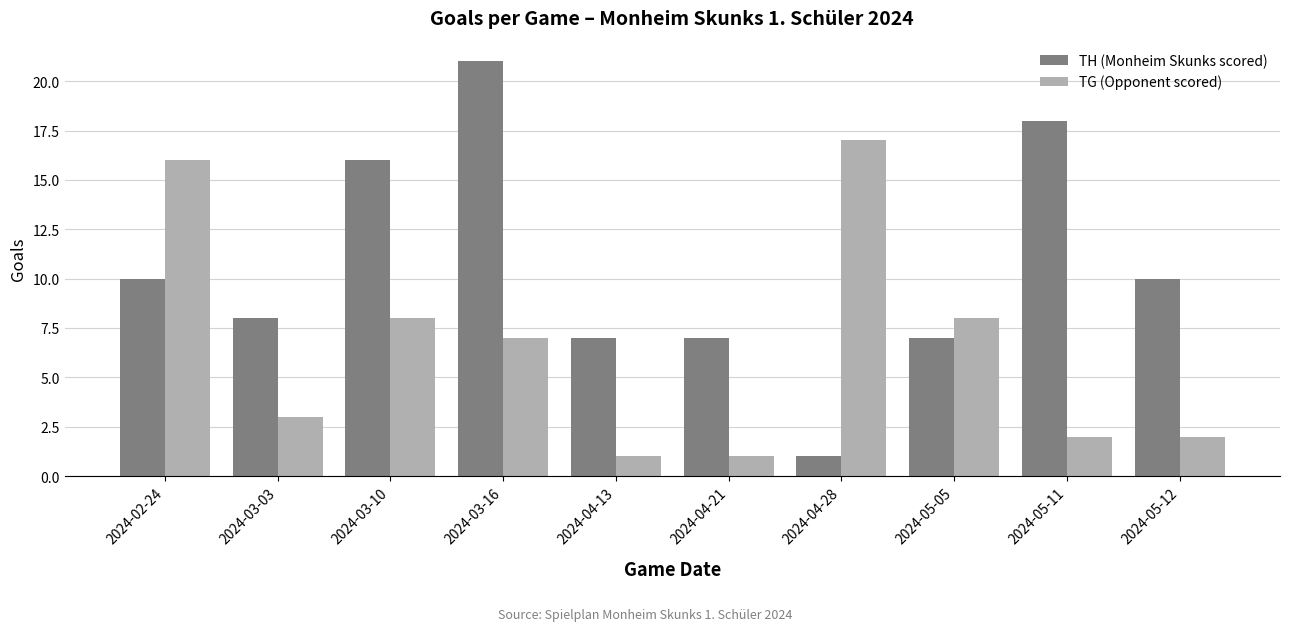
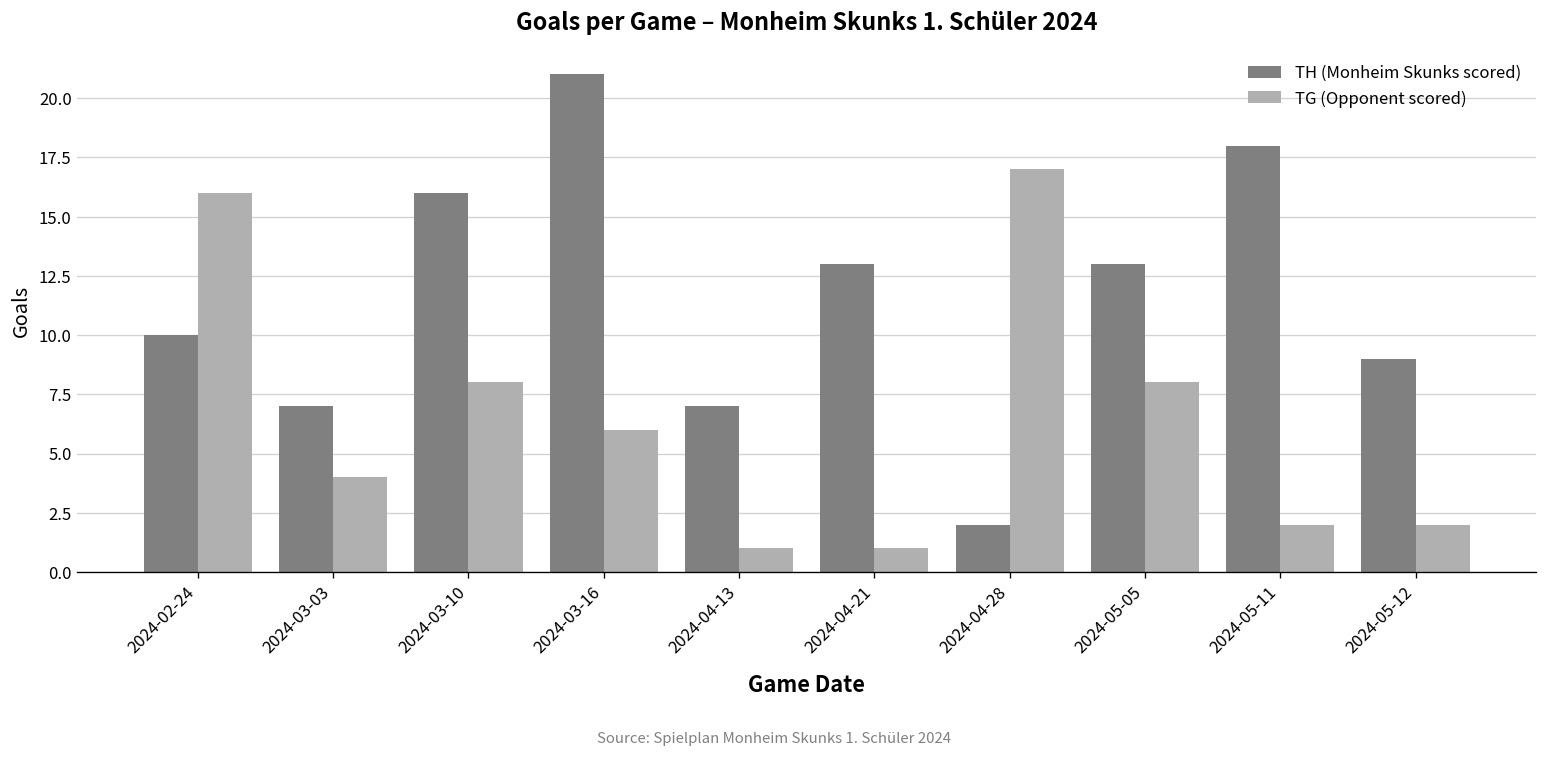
  {
    "TH (Monheim Skunks scored)": {
      "2024-02-24": 10,
-     "2024-03-03": 8,
+     "2024-03-03": 7,
      "2024-03-10": 16,
      "2024-03-16": 21,
      "2024-04-13": 7,
-     "2024-04-21": 7,
-     "2024-04-28": 1,
-     "2024-05-05": 7,
+     "2024-04-21": 13,
+     "2024-04-28": 2,
+     "2024-05-05": 13,
      "2024-05-11": 18,
-     "2024-05-12": 10
+     "2024-05-12": 9
    },
    "TG (Opponent scored)": {
      "2024-02-24": 16,
-     "2024-03-03": 3,
+     "2024-03-03": 4,
      "2024-03-10": 8,
-     "2024-03-16": 7,
+     "2024-03-16": 6,
      "2024-04-13": 1,
      "2024-04-21": 1,
      "2024-04-28": 17,
      "2024-05-05": 8,
      "2024-05-11": 2,
      "2024-05-12": 2
    }
  }
